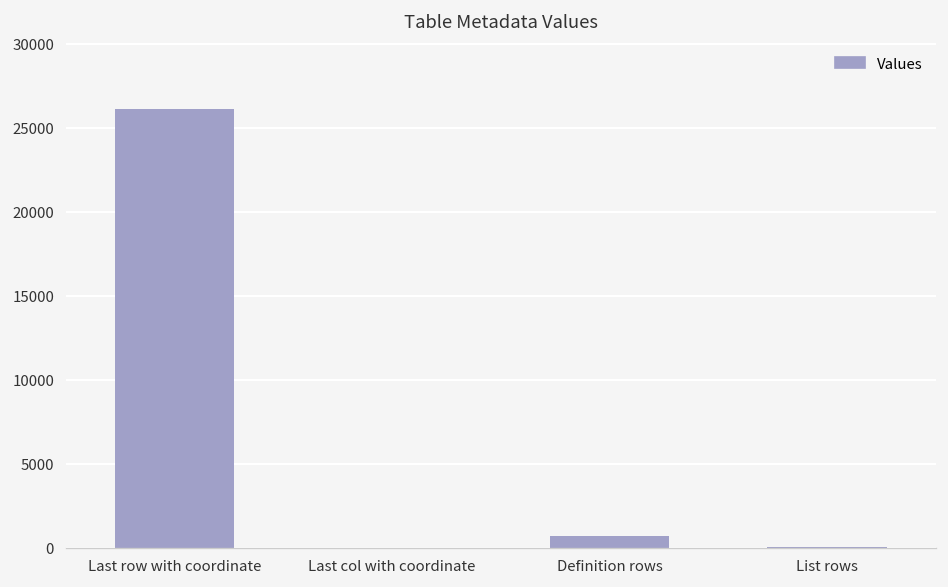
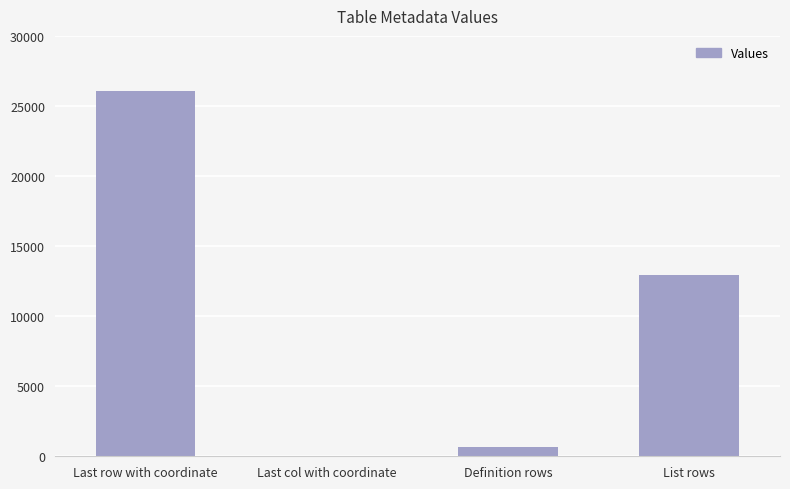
  {
    "Last row with coordinate": 26100,
    "Definition rows": 700,
-   "List rows": 100
+   "List rows": 12900
  }
